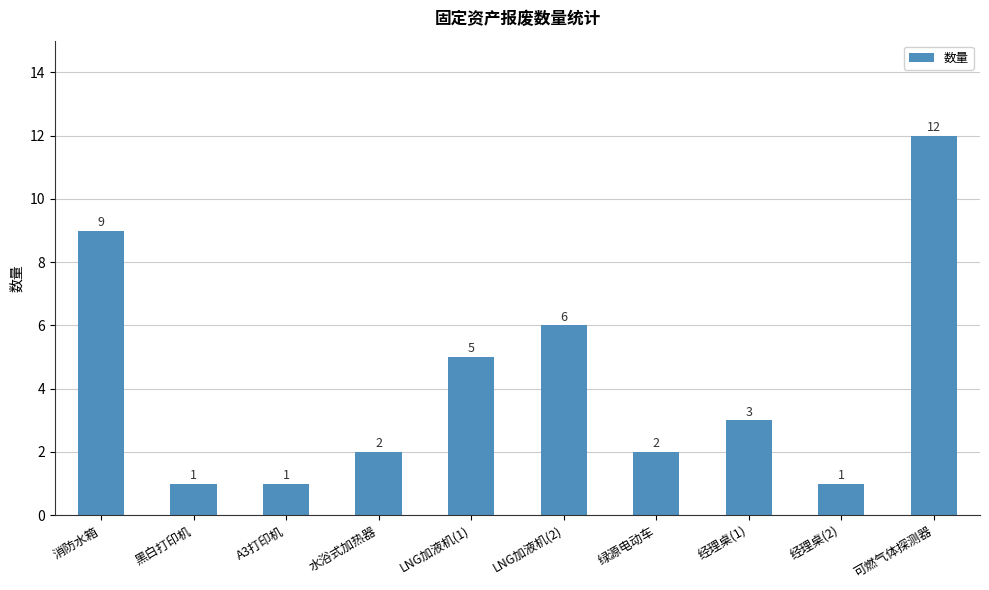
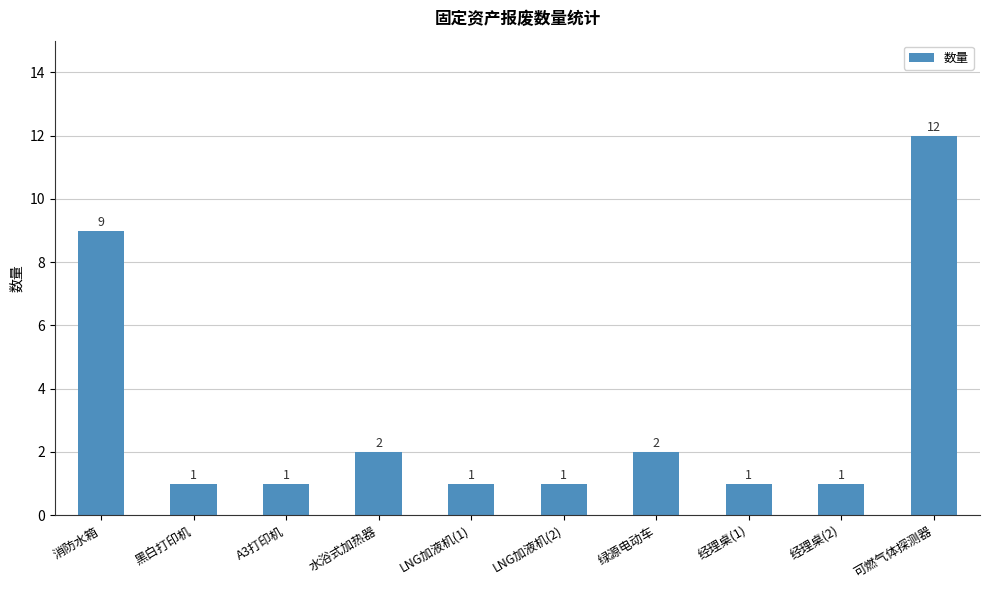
  {
    "消防水箱": 9,
    "黑白打印机": 1,
    "A3打印机": 1,
    "水浴式加热器": 2,
-   "LNG加液机(1)": 5,
-   "LNG加液机(2)": 6,
+   "LNG加液机(1)": 1,
+   "LNG加液机(2)": 1,
    "绿源电动车": 2,
-   "经理桌(1)": 3,
+   "经理桌(1)": 1,
    "经理桌(2)": 1,
    "可燃气体探测器": 12
  }
